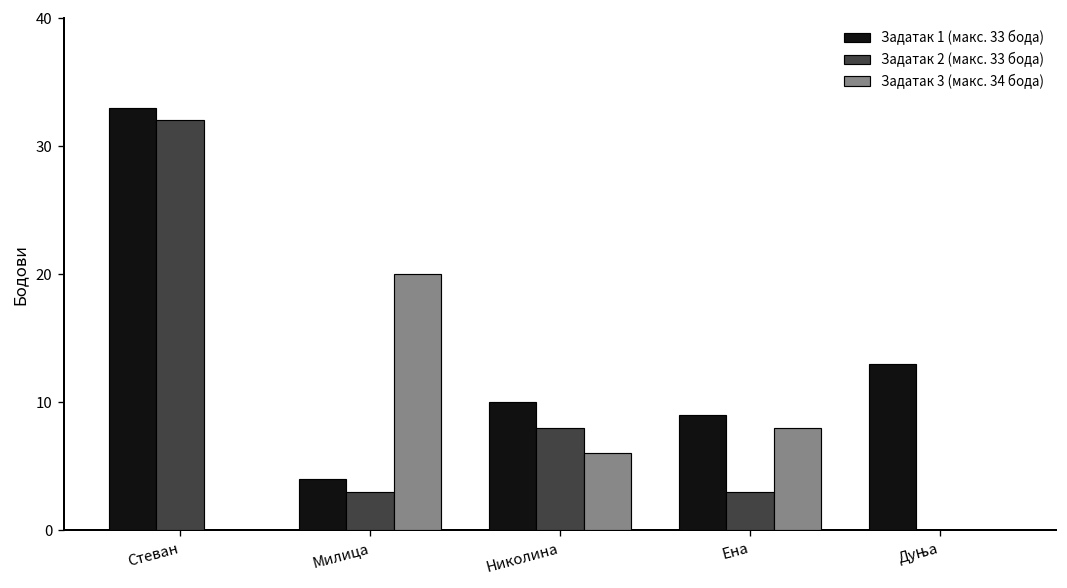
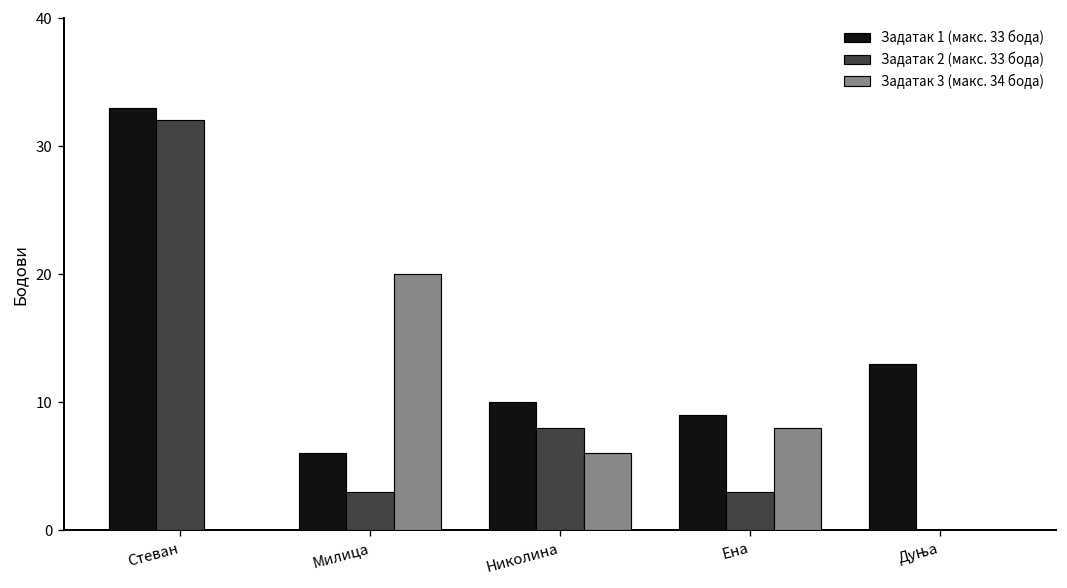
  {
    "Задатак 1 (макс. 33 бода)": {
      "Стеван": 33,
-     "Милица": 4,
+     "Милица": 6,
      "Николина": 10,
      "Ена": 9,
      "Дуња": 13
    },
    "Задатак 2 (макс. 33 бода)": {
      "Стеван": 32,
      "Милица": 3,
      "Николина": 8,
      "Ена": 3,
      "Дуња": 0
    },
    "Задатак 3 (макс. 34 бода)": {
      "Стеван": 0,
      "Милица": 20,
      "Николина": 6,
      "Ена": 8,
      "Дуња": 0
    }
  }
